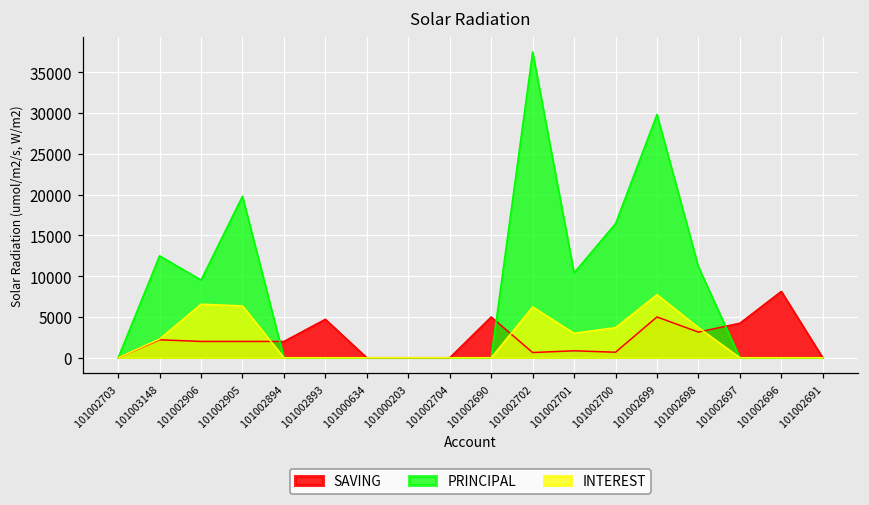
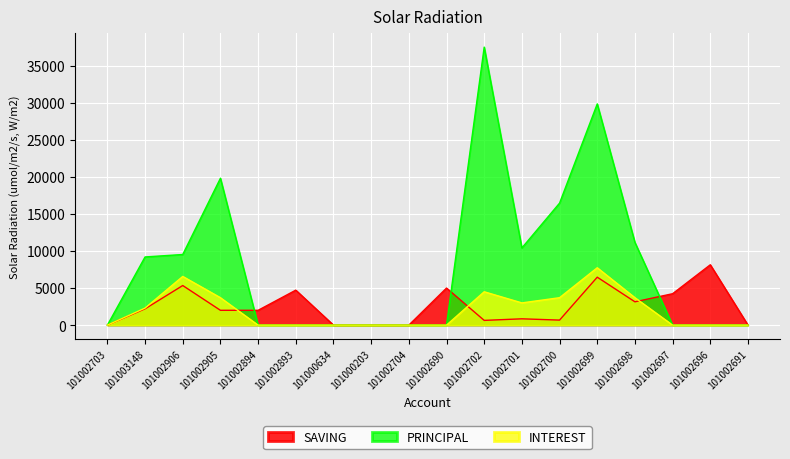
  {
    "SAVING": {
-     "101002906": 2000,
+     "101002906": 5000,
      "101002905": 2000,
      "101002894": 2000,
      "101002893": 5000,
      "101002690": 5000,
      "101002702": 1000,
      "101002701": 1000,
      "101002700": 1000,
-     "101002699": 5000,
+     "101002699": 6000,
      "101002698": 3000,
      "101002697": 4000,
      "101002696": 8000
    },
    "PRINCIPAL": {
-     "101003148": 13000,
+     "101003148": 9000,
      "101002906": 10000,
      "101002905": 20000,
      "101002702": 38000,
      "101002701": 10000,
      "101002700": 16000,
      "101002699": 30000,
      "101002698": 11000
    },
    "INTEREST": {
      "101002906": 7000,
-     "101002905": 6000,
-     "101002702": 6000,
+     "101002905": 4000,
+     "101002702": 5000,
      "101002701": 3000,
      "101002700": 4000,
      "101002699": 8000,
      "101002698": 4000
    }
  }
